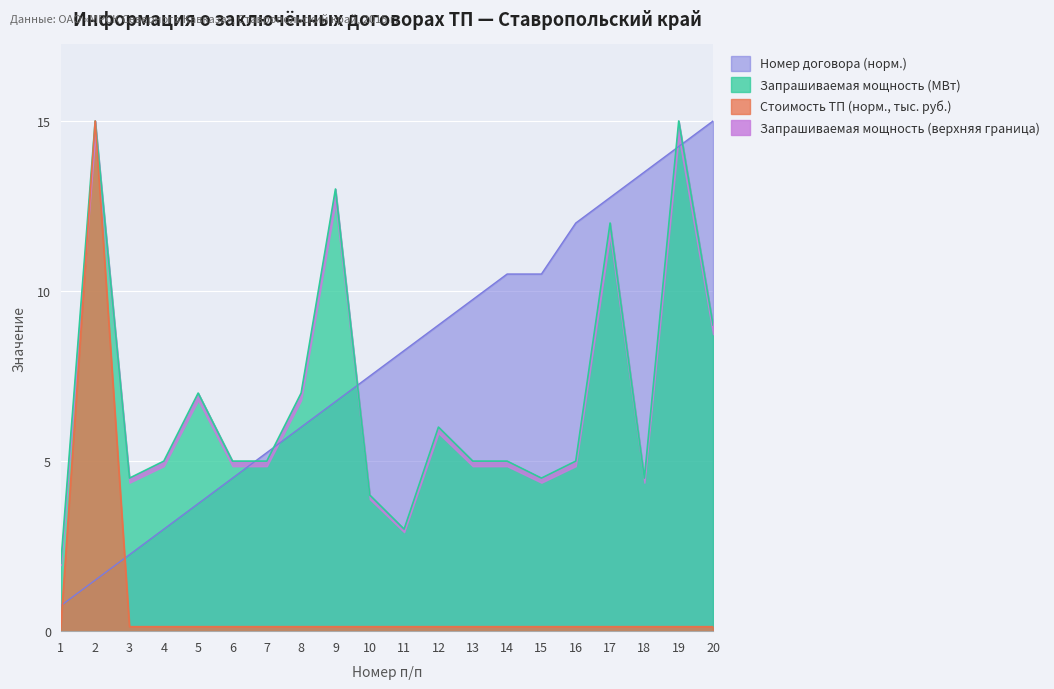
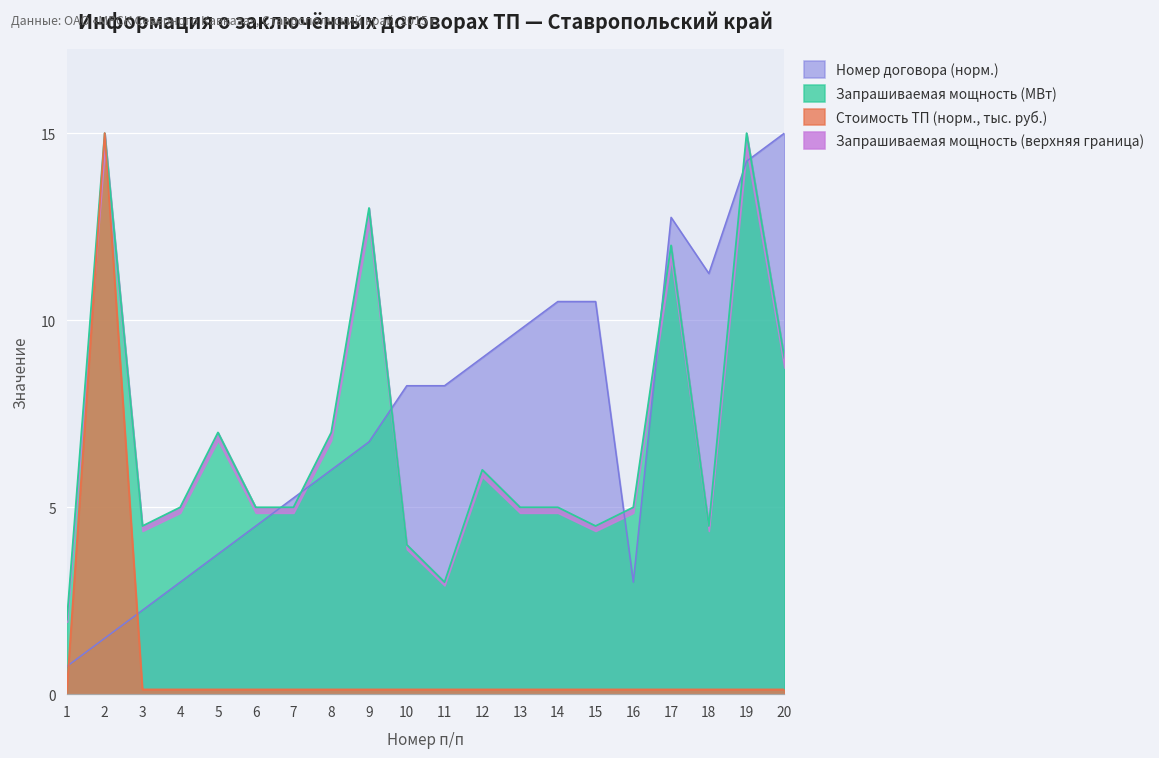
  {
    "Номер договора (норм.)": {
      "1": 0.8,
      "2": 1.5,
      "3": 2.3,
      "4": 3.0,
      "5": 3.8,
      "6": 4.5,
      "7": 5.3,
      "8": 6.0,
      "9": 6.8,
-     "10": 7.5,
+     "10": 8.3,
      "11": 8.3,
      "12": 9.0,
      "13": 9.8,
      "14": 10.5,
      "15": 10.5,
-     "16": 12.0,
+     "16": 3.0,
      "17": 12.8,
-     "18": 13.5,
+     "18": 11.3,
      "19": 14.3,
      "20": 15.0
    },
    "Запрашиваемая мощность (верхняя граница)": {
      "1": 2.0,
      "3": 4.5,
      "4": 5.0,
      "5": 7.0,
      "6": 5.0,
      "7": 5.0,
      "8": 7.0,
      "9": 13.0,
      "10": 4.0,
      "11": 3.0,
      "12": 6.0,
      "13": 5.0,
      "14": 5.0,
      "15": 4.5,
      "16": 5.0,
      "17": 12.0,
      "18": 4.5,
      "19": 15.0,
      "20": 9.0
    },
    "Стоимость ТП (норм., тыс. руб.)": {
      "1": 0.1,
      "3": 0.1,
      "4": 0.1,
      "5": 0.1,
      "6": 0.1,
      "7": 0.1,
      "8": 0.1,
      "9": 0.1,
      "10": 0.1,
      "11": 0.1,
      "12": 0.1,
      "13": 0.1,
      "14": 0.1,
      "15": 0.1,
      "16": 0.1,
      "17": 0.1,
      "18": 0.1,
      "19": 0.1,
      "20": 0.1
    }
  }
